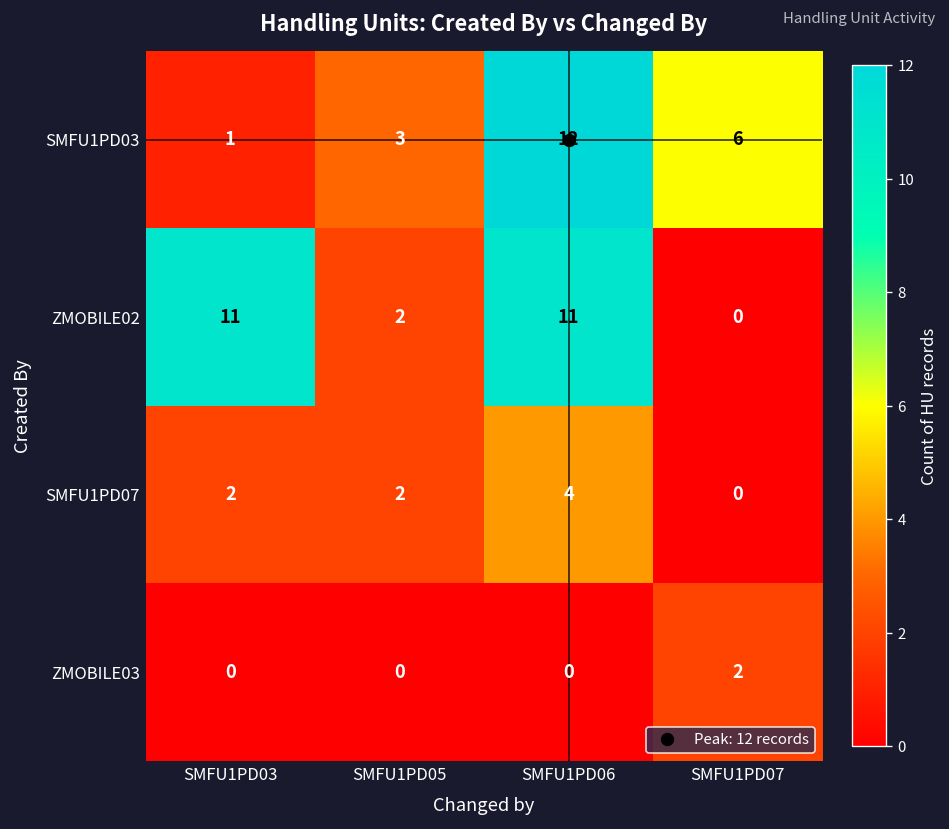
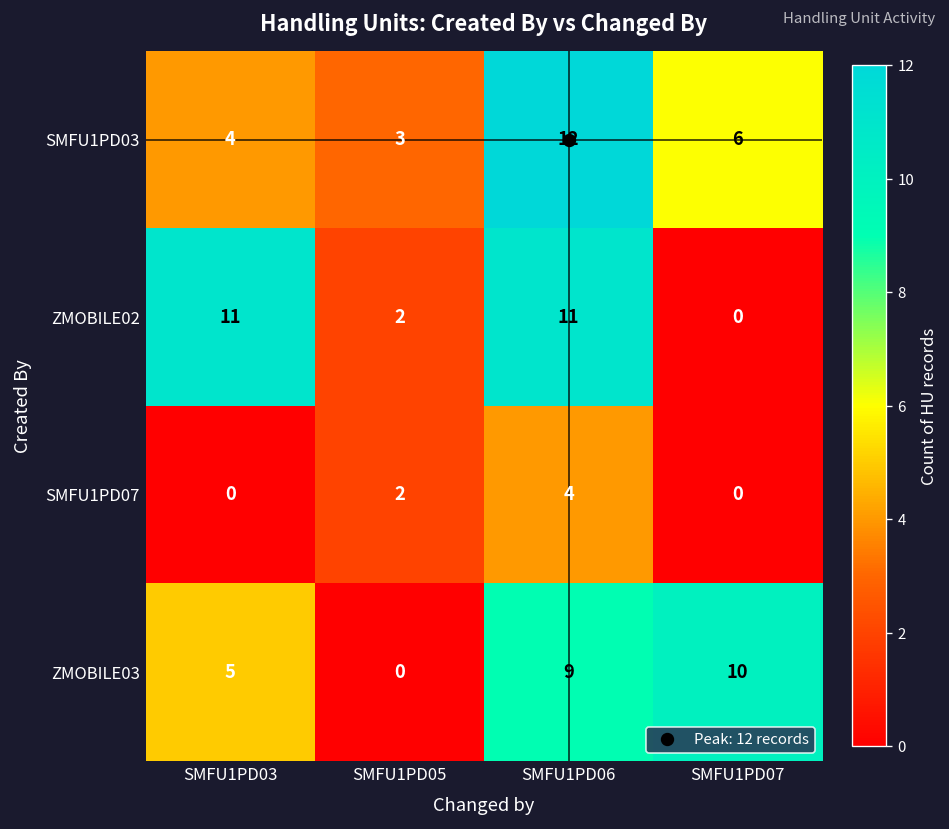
  {
    "SMFU1PD03": {
-     "SMFU1PD03": 1,
+     "SMFU1PD03": 4,
      "SMFU1PD05": 3,
      "SMFU1PD07": 6
    },
    "ZMOBILE02": {
      "SMFU1PD03": 11,
      "SMFU1PD05": 2,
      "SMFU1PD06": 11,
      "SMFU1PD07": 0
    },
    "SMFU1PD07": {
-     "SMFU1PD03": 2,
+     "SMFU1PD03": 0,
      "SMFU1PD05": 2,
      "SMFU1PD06": 4,
      "SMFU1PD07": 0
    },
    "ZMOBILE03": {
-     "SMFU1PD03": 0,
+     "SMFU1PD03": 5,
      "SMFU1PD05": 0,
-     "SMFU1PD06": 0,
-     "SMFU1PD07": 2
+     "SMFU1PD06": 9,
+     "SMFU1PD07": 10
    }
  }
